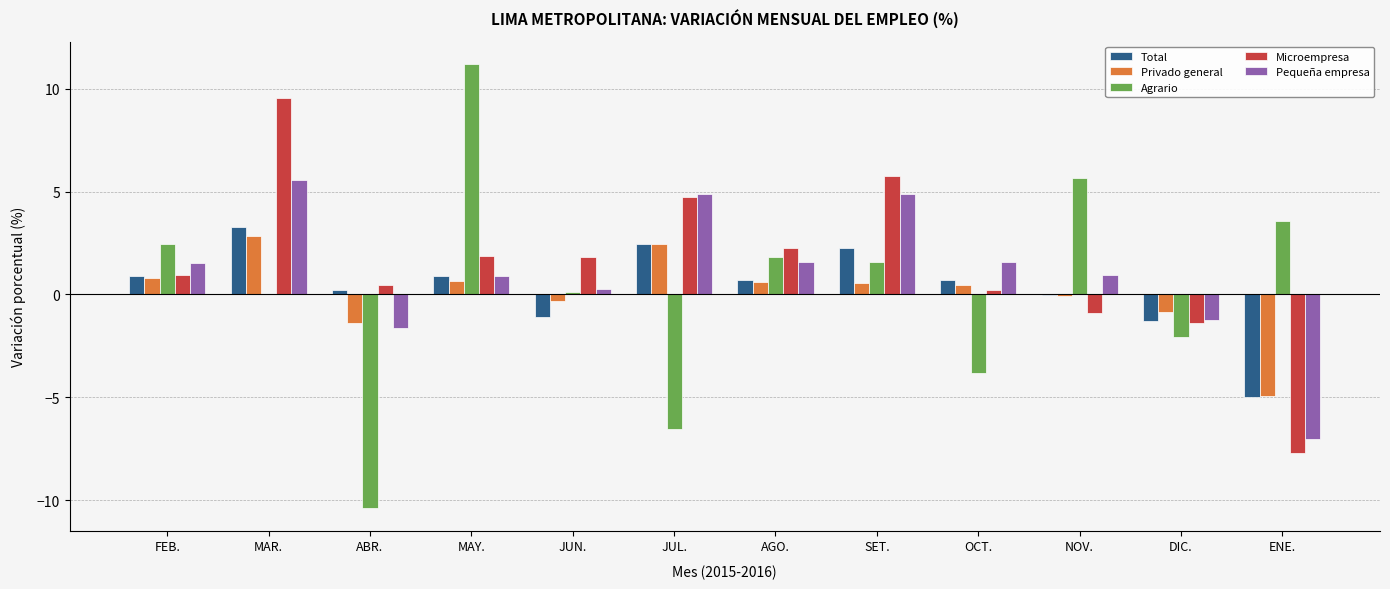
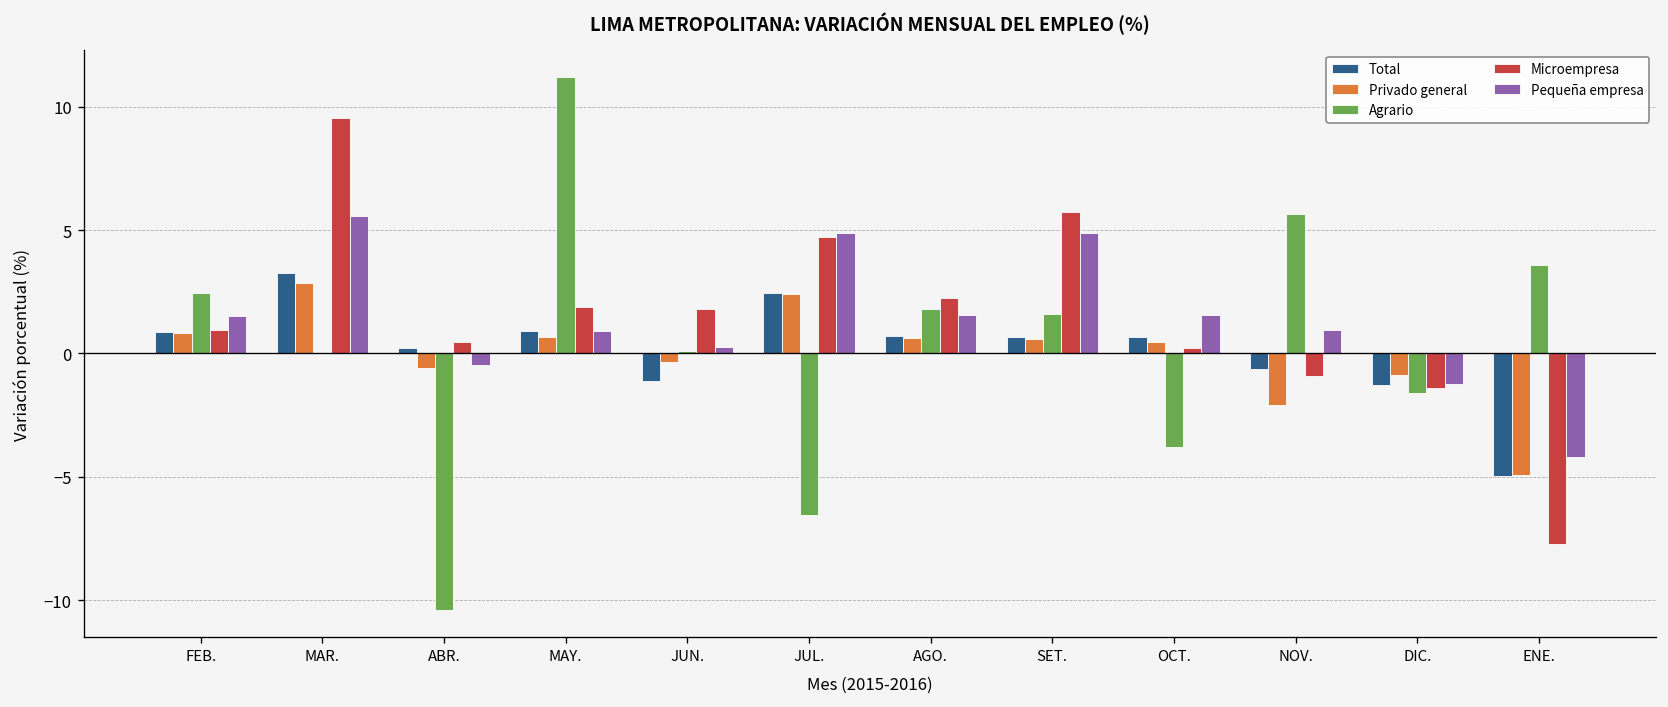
  {
    "Total": {
      "FEB.": 0.9,
      "MAR.": 3.3,
      "ABR.": 0.2,
      "MAY.": 0.9,
      "JUN.": -1.1,
      "JUL.": 2.4,
      "AGO.": 0.7,
-     "SET.": 2.2,
+     "SET.": 0.7,
      "OCT.": 0.7,
-     "NOV.": 0.0,
+     "NOV.": -0.6,
      "DIC.": -1.3,
      "ENE.": -5.0
    },
    "Privado general": {
      "FEB.": 0.8,
      "MAR.": 2.8,
-     "ABR.": -1.4,
+     "ABR.": -0.6,
      "MAY.": 0.7,
      "JUN.": -0.3,
      "JUL.": 2.4,
      "AGO.": 0.6,
      "SET.": 0.6,
      "OCT.": 0.5,
-     "NOV.": -0.1,
+     "NOV.": -2.1,
      "DIC.": -0.9,
      "ENE.": -4.9
    },
    "Agrario": {
      "FEB.": 2.4,
      "ABR.": -10.4,
      "MAY.": 11.2,
      "JUL.": -6.5,
      "AGO.": 1.8,
      "SET.": 1.6,
      "OCT.": -3.8,
      "NOV.": 5.7,
-     "DIC.": -2.1,
+     "DIC.": -1.6,
      "ENE.": 3.6
    },
    "Microempresa": {
      "FEB.": 1.0,
      "MAR.": 9.6,
      "ABR.": 0.5,
      "MAY.": 1.9,
      "JUN.": 1.8,
      "JUL.": 4.7,
      "AGO.": 2.2,
      "SET.": 5.7,
      "OCT.": 0.2,
      "NOV.": -0.9,
      "DIC.": -1.4,
      "ENE.": -7.7
    },
    "Pequeña empresa": {
      "FEB.": 1.5,
      "MAR.": 5.6,
-     "ABR.": -1.6,
+     "ABR.": -0.5,
      "MAY.": 0.9,
      "JUN.": 0.3,
      "JUL.": 4.9,
      "AGO.": 1.6,
      "SET.": 4.9,
      "OCT.": 1.6,
      "NOV.": 0.9,
      "DIC.": -1.2,
-     "ENE.": -7.0
+     "ENE.": -4.2
    }
  }
